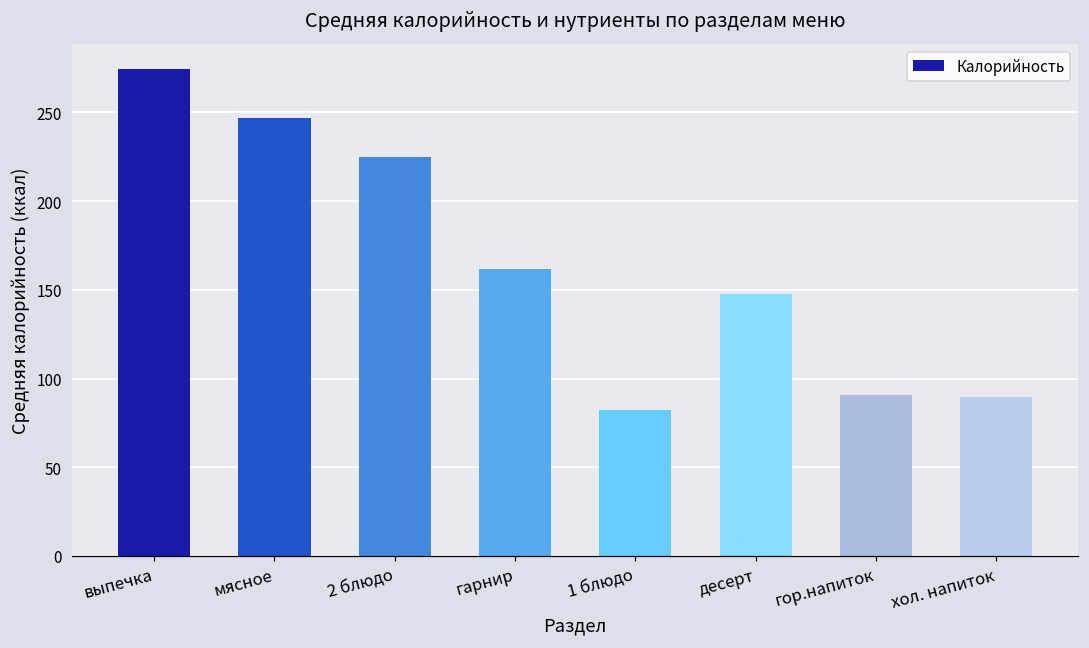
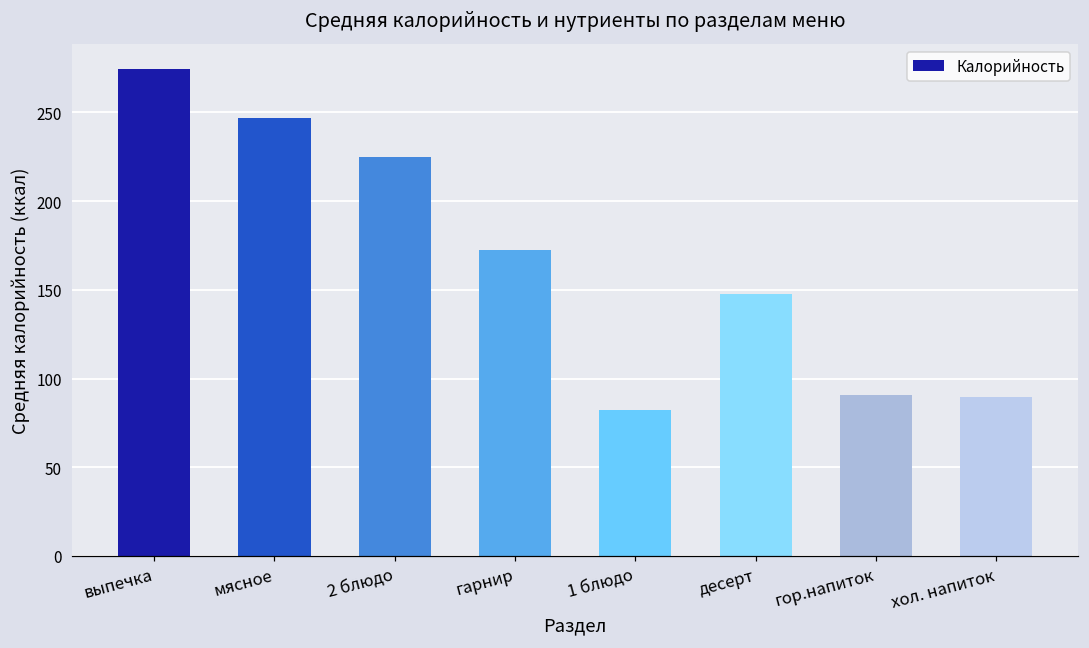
  {
    "выпечка": 275,
    "мясное": 247,
    "2 блюдо": 225,
-   "гарнир": 162,
+   "гарнир": 172,
    "1 блюдо": 82,
    "десерт": 148,
    "гор.напиток": 91,
    "хол. напиток": 90
  }
